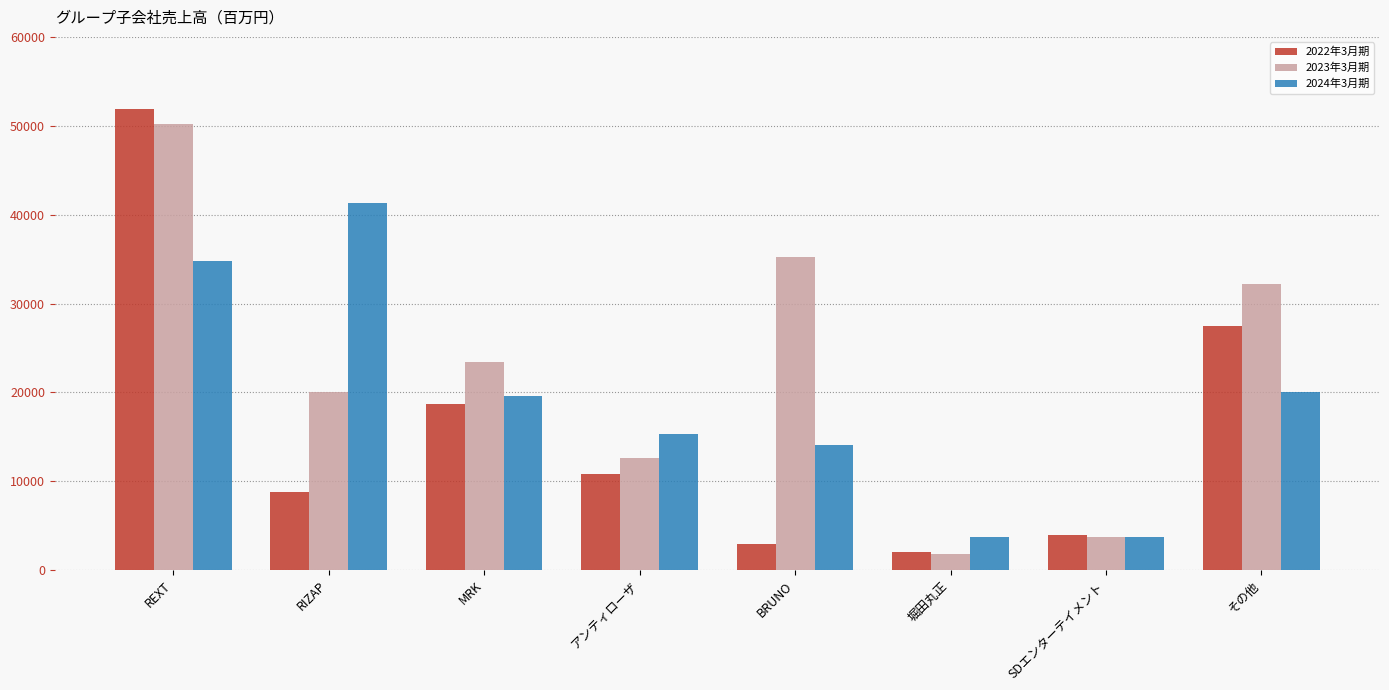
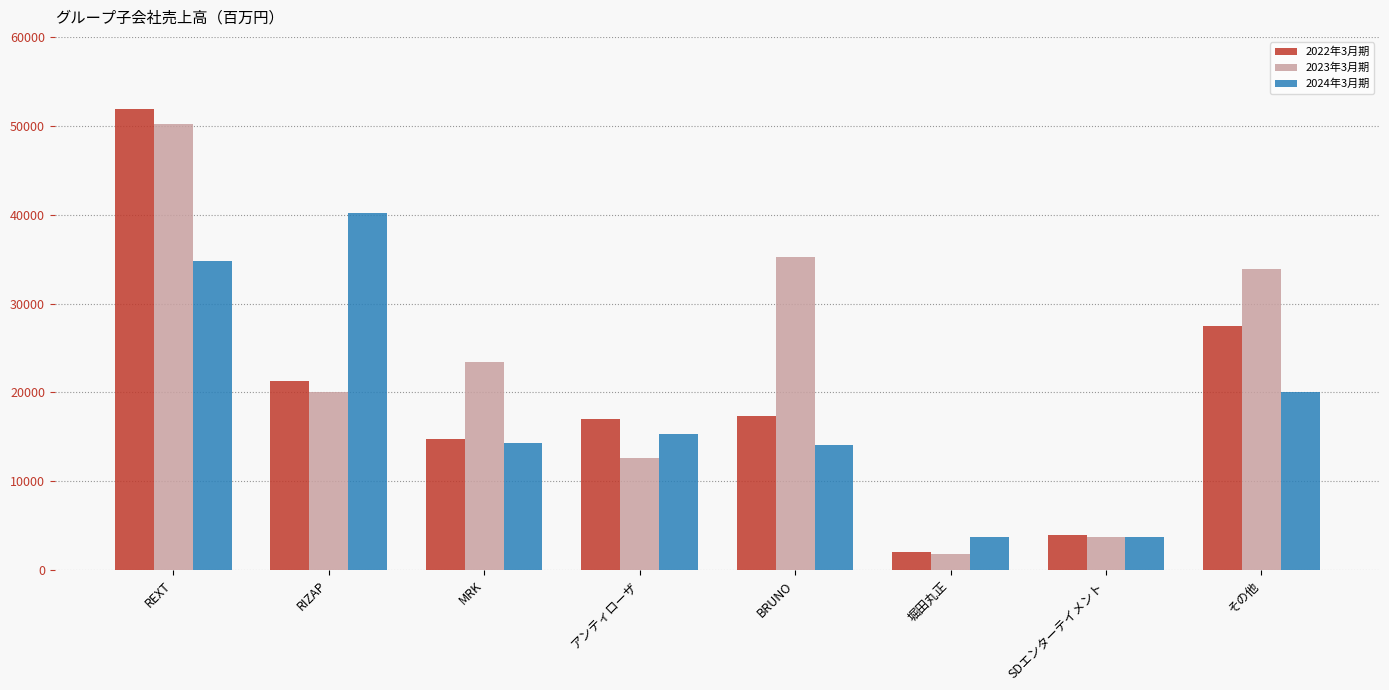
  {
    "2022年3月期": {
      "REXT": 52000,
-     "RIZAP": 9000,
-     "MRK": 19000,
-     "アンティローザ": 11000,
-     "BRUNO": 3000,
+     "RIZAP": 21000,
+     "MRK": 15000,
+     "アンティローザ": 17000,
+     "BRUNO": 17000,
      "堀田丸正": 2000,
      "SDエンターテイメント": 4000,
      "その他": 27000
    },
    "2023年3月期": {
      "REXT": 50000,
      "RIZAP": 20000,
      "MRK": 23000,
      "アンティローザ": 13000,
      "BRUNO": 35000,
      "堀田丸正": 2000,
      "SDエンターテイメント": 4000,
-     "その他": 32000
+     "その他": 34000
    },
    "2024年3月期": {
      "REXT": 35000,
-     "RIZAP": 41000,
-     "MRK": 20000,
+     "RIZAP": 40000,
+     "MRK": 14000,
      "アンティローザ": 15000,
      "BRUNO": 14000,
      "堀田丸正": 4000,
      "SDエンターテイメント": 4000,
      "その他": 20000
    }
  }
